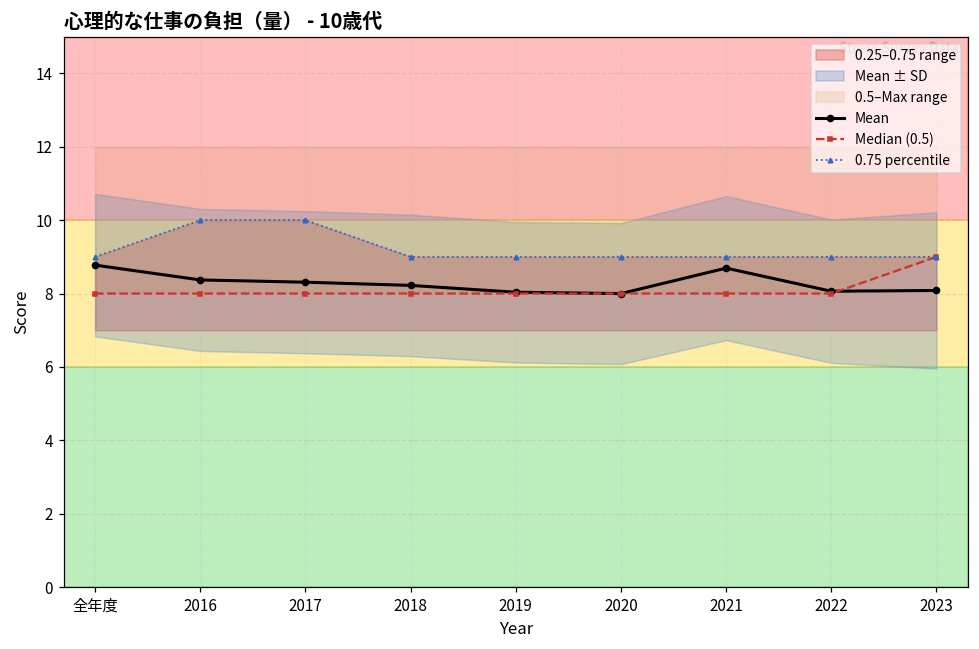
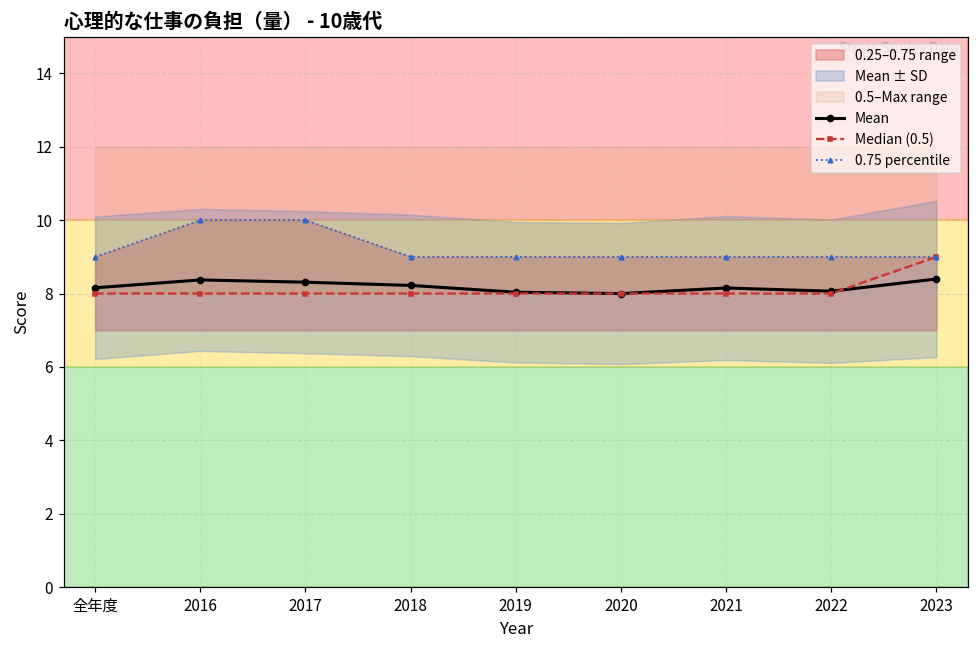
  {
    "Mean": {
-     "全年度": 8.8,
+     "全年度": 8.2,
      "2016": 8.4,
      "2017": 8.3,
      "2018": 8.2,
-     "2021": 8.7,
-     "2023": 8.1
+     "2021": 8.2,
+     "2023": 8.4
    },
    "Median (0.5)": {
      "全年度": 8.0,
      "2016": 8.0,
      "2017": 8.0,
      "2018": 8.0,
      "2021": 8.0
    }
  }
